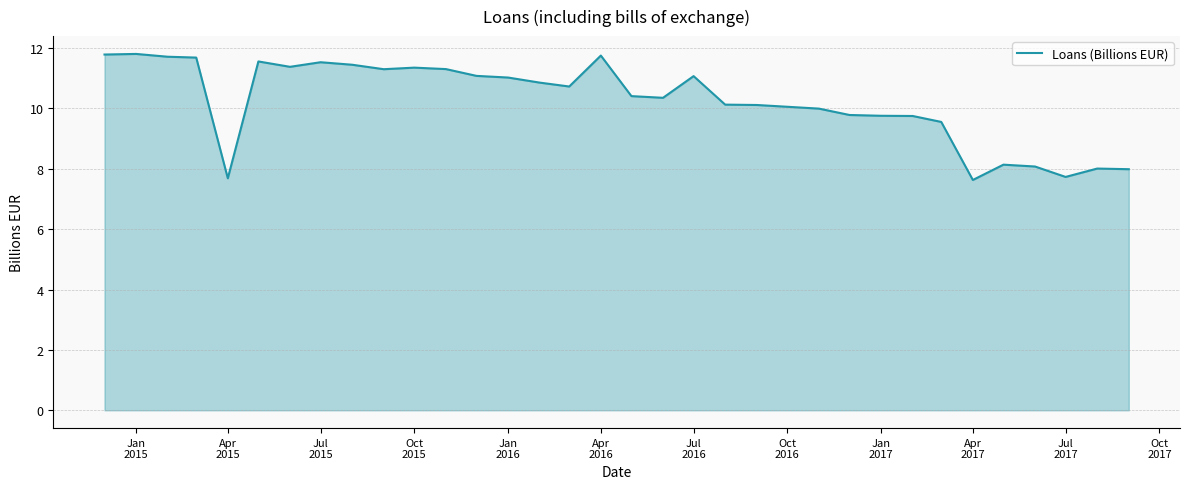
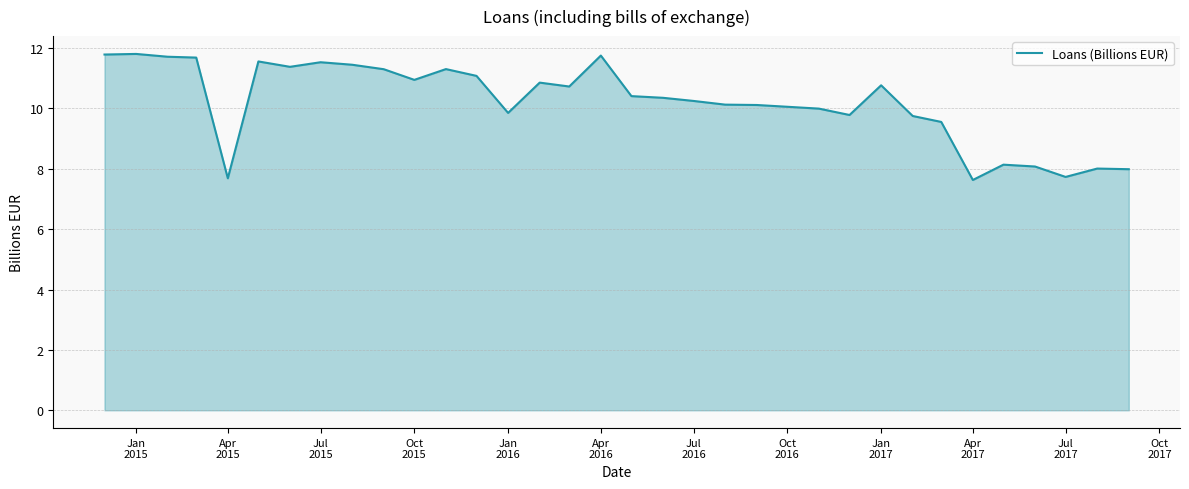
  {
    "Jan 2015": 11.8,
    "Apr 2015": 7.7,
    "Jul 2015": 11.5,
-   "Oct 2015": 11.3,
-   "Jan 2016": 11.0,
+   "Oct 2015": 10.9,
+   "Jan 2016": 9.8,
    "Apr 2016": 11.7,
-   "Jul 2016": 11.1,
+   "Jul 2016": 10.2,
    "Oct 2016": 10.1,
-   "Jan 2017": 9.8,
+   "Jan 2017": 10.8,
    "Apr 2017": 7.6,
    "Jul 2017": 7.7
  }
